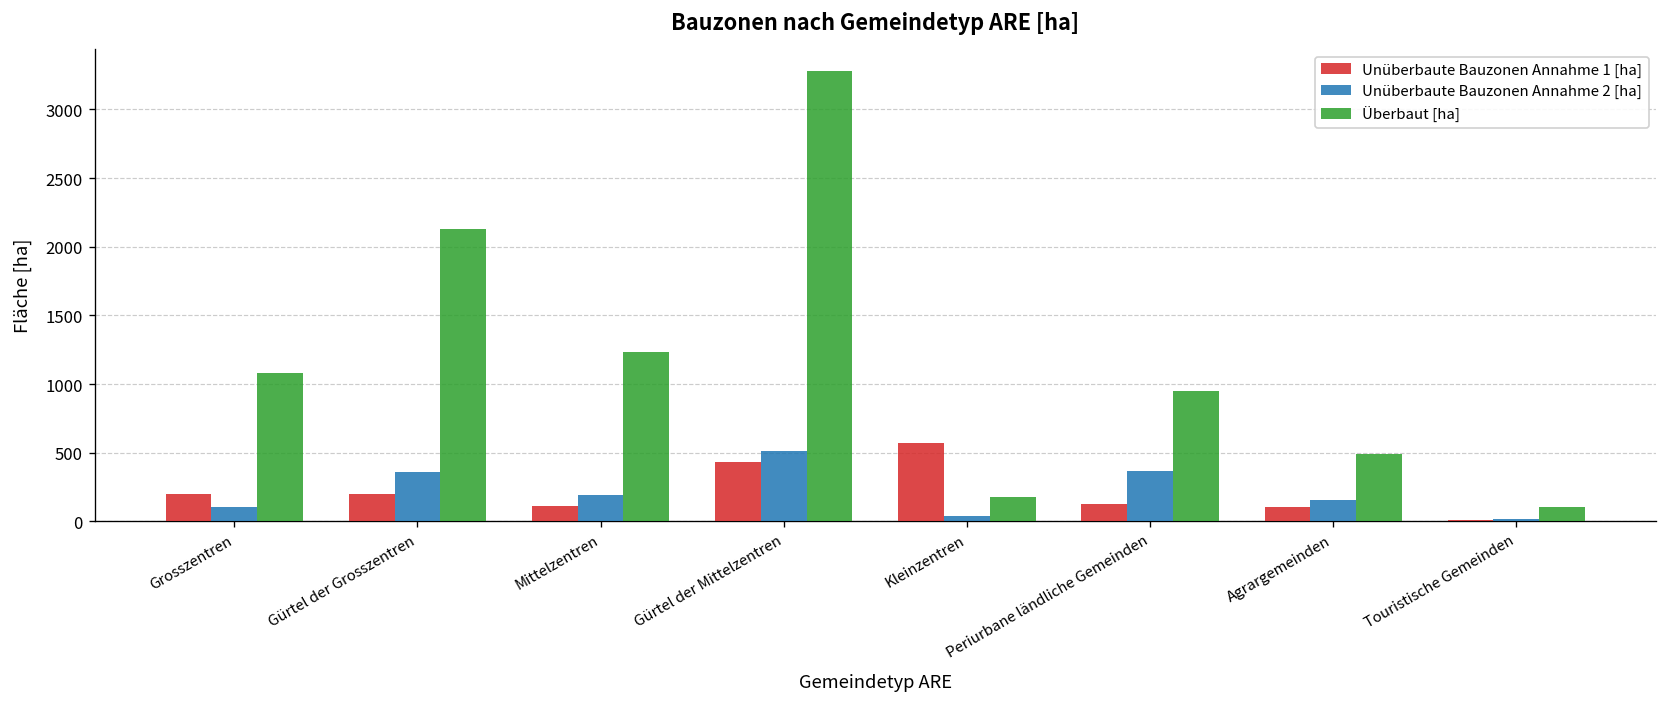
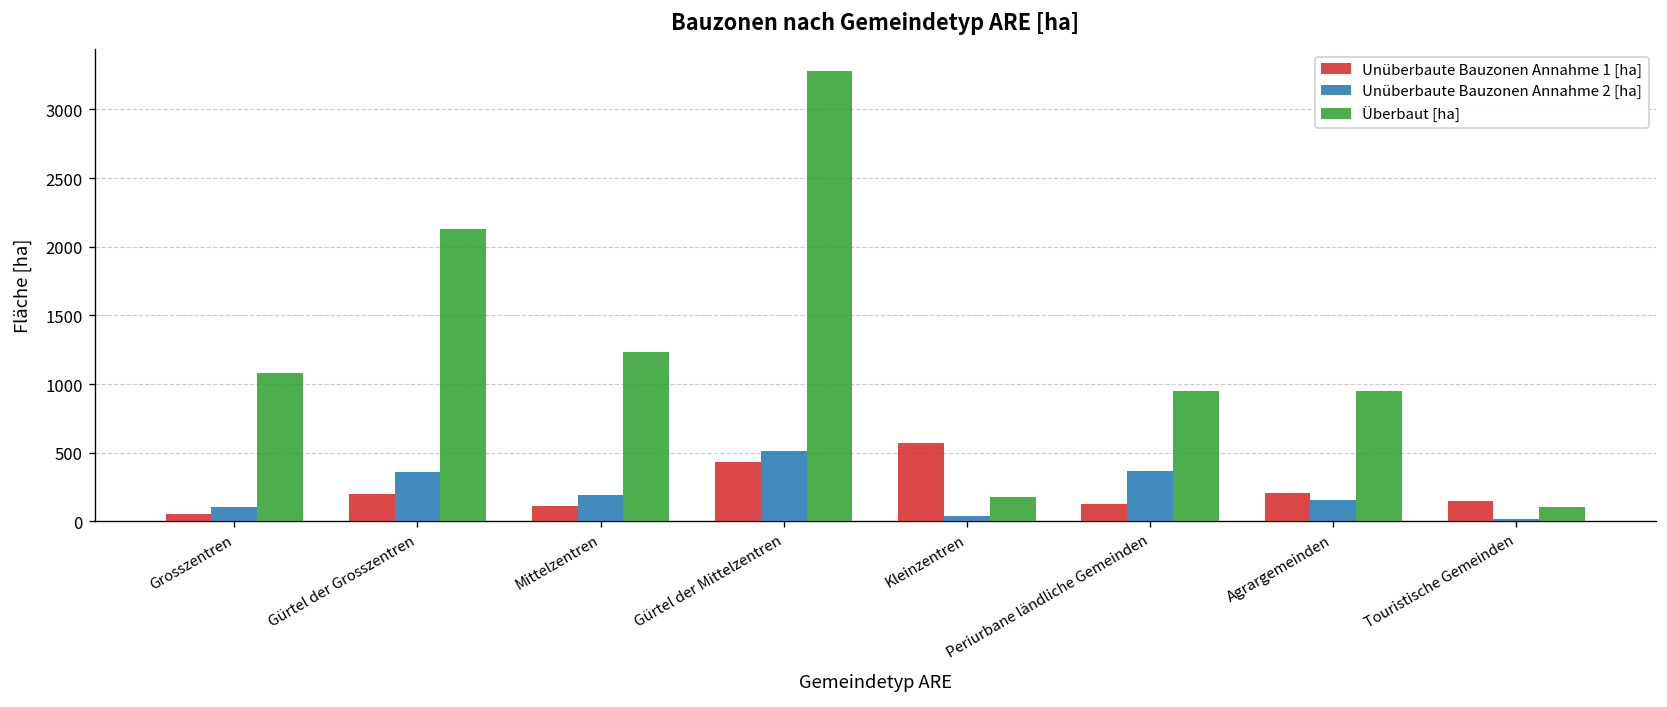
  {
    "Unüberbaute Bauzonen Annahme 1 [ha]": {
-     "Grosszentren": 200,
+     "Grosszentren": 50,
      "Gürtel der Grosszentren": 200,
      "Mittelzentren": 110,
      "Gürtel der Mittelzentren": 440,
      "Kleinzentren": 570,
      "Periurbane ländliche Gemeinden": 130,
-     "Agrargemeinden": 100,
-     "Touristische Gemeinden": 10
+     "Agrargemeinden": 210,
+     "Touristische Gemeinden": 150
    },
    "Unüberbaute Bauzonen Annahme 2 [ha]": {
      "Grosszentren": 110,
      "Gürtel der Grosszentren": 360,
      "Mittelzentren": 190,
      "Gürtel der Mittelzentren": 510,
      "Kleinzentren": 40,
      "Periurbane ländliche Gemeinden": 370,
      "Agrargemeinden": 150
    },
    "Überbaut [ha]": {
      "Grosszentren": 1080,
      "Gürtel der Grosszentren": 2130,
      "Mittelzentren": 1230,
      "Gürtel der Mittelzentren": 3280,
      "Kleinzentren": 180,
      "Periurbane ländliche Gemeinden": 950,
-     "Agrargemeinden": 490,
+     "Agrargemeinden": 950,
      "Touristische Gemeinden": 100
    }
  }
